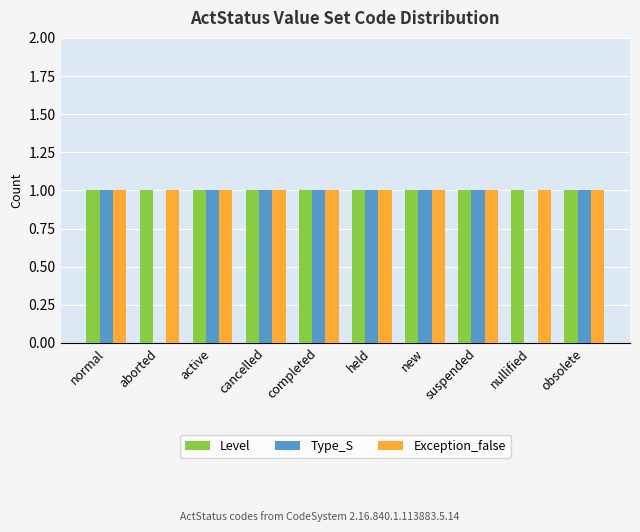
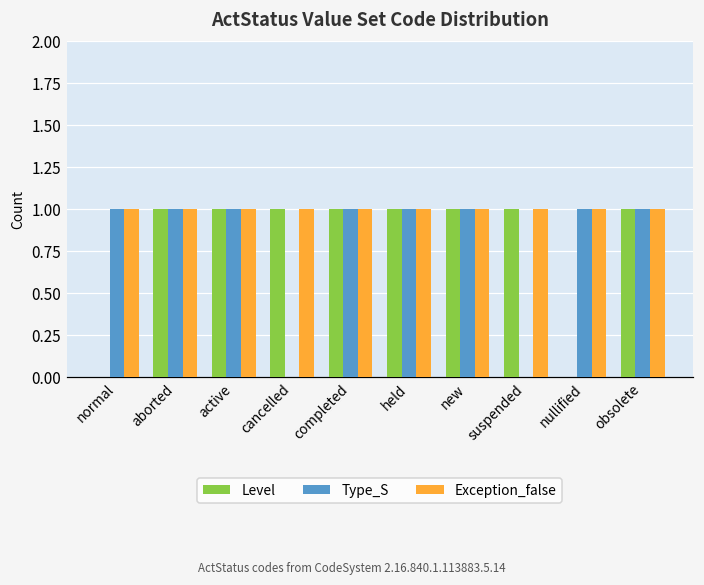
  {
    "Level": {
-     "normal": 1,
+     "normal": 0,
      "aborted": 1,
      "active": 1,
      "cancelled": 1,
      "completed": 1,
      "held": 1,
      "new": 1,
      "suspended": 1,
-     "nullified": 1,
+     "nullified": 0,
      "obsolete": 1
    },
    "Type_S": {
      "normal": 1,
-     "aborted": 0,
+     "aborted": 1,
      "active": 1,
-     "cancelled": 1,
+     "cancelled": 0,
      "completed": 1,
      "held": 1,
      "new": 1,
-     "suspended": 1,
-     "nullified": 0,
+     "suspended": 0,
+     "nullified": 1,
      "obsolete": 1
    },
    "Exception_false": {
      "normal": 1,
      "aborted": 1,
      "active": 1,
      "cancelled": 1,
      "completed": 1,
      "held": 1,
      "new": 1,
      "suspended": 1,
      "nullified": 1,
      "obsolete": 1
    }
  }
